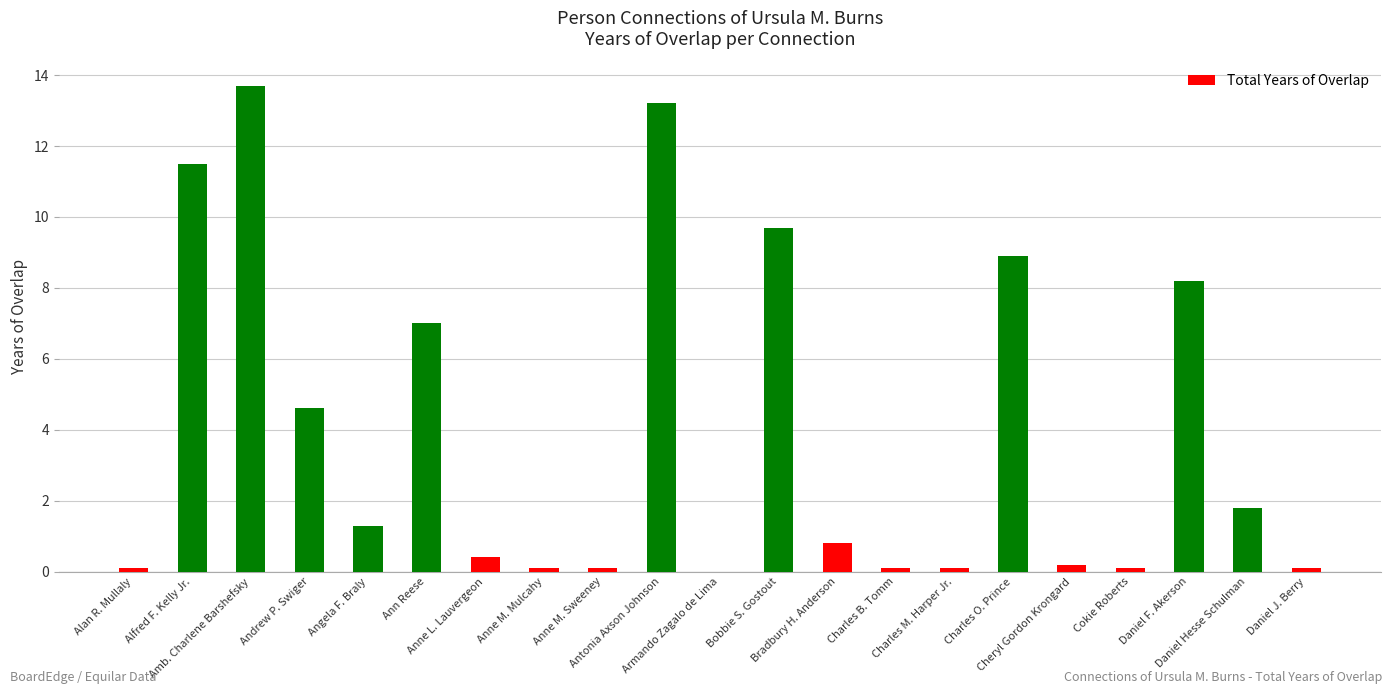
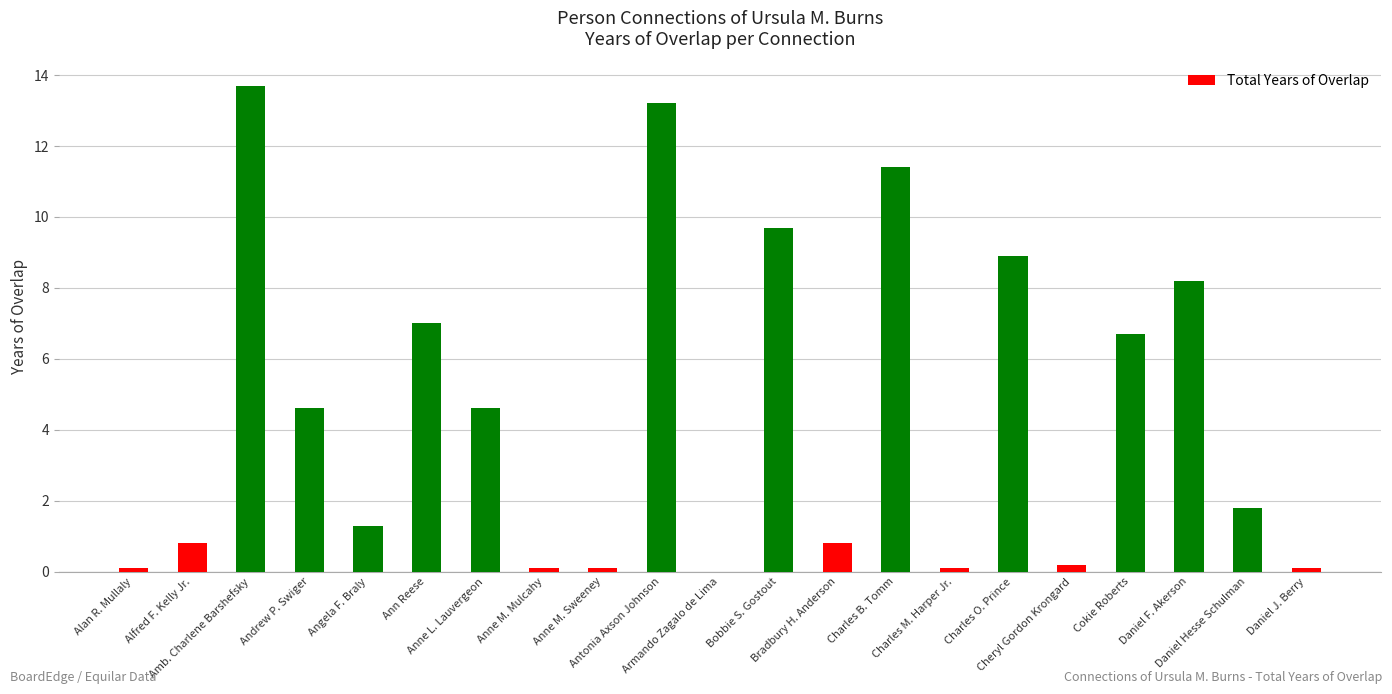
  {
    "Alan R. Mullaly": 0.1,
-   "Alfred F. Kelly Jr.": 11.5,
+   "Alfred F. Kelly Jr.": 0.8,
    "Amb. Charlene Barshefsky": 13.7,
    "Andrew P. Swiger": 4.6,
    "Angela F. Braly": 1.3,
    "Ann Reese": 7.0,
-   "Anne L. Lauvergeon": 0.4,
+   "Anne L. Lauvergeon": 4.6,
    "Anne M. Mulcahy": 0.1,
    "Anne M. Sweeney": 0.1,
    "Antonia Axson Johnson": 13.2,
    "Armando Zagalo de Lima": 0.0,
    "Bobbie S. Gostout": 9.7,
    "Bradbury H. Anderson": 0.8,
-   "Charles B. Tomm": 0.1,
+   "Charles B. Tomm": 11.4,
    "Charles M. Harper Jr.": 0.1,
    "Charles O. Prince": 8.9,
    "Cheryl Gordon Krongard": 0.2,
-   "Cokie Roberts": 0.1,
+   "Cokie Roberts": 6.7,
    "Daniel F. Akerson": 8.2,
    "Daniel Hesse Schulman": 1.8,
    "Daniel J. Berry": 0.1
  }
